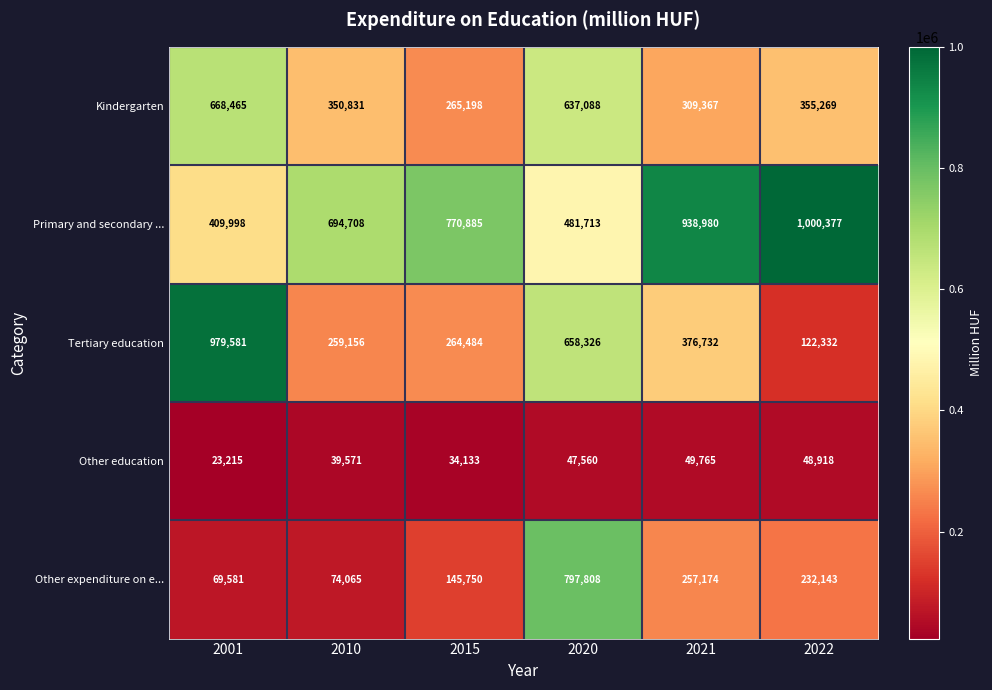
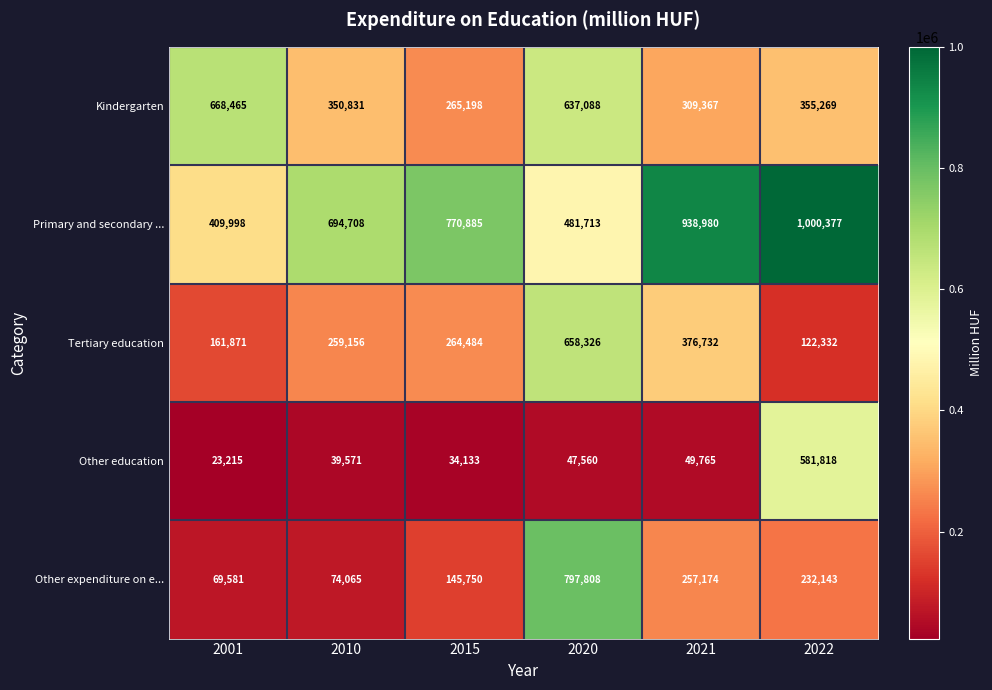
  {
    "Kindergarten": {
      "2001": "668,465",
      "2010": "350,831",
      "2015": "265,198",
      "2020": "637,088",
      "2021": "309,367",
      "2022": "355,269"
    },
    "Primary and secondary ...": {
      "2001": "409,998",
      "2010": "694,708",
      "2015": "770,885",
      "2020": "481,713",
      "2021": "938,980",
      "2022": "1,000,377"
    },
    "Tertiary education": {
-     "2001": "979,581",
+     "2001": "161,871",
      "2010": "259,156",
      "2015": "264,484",
      "2020": "658,326",
      "2021": "376,732",
      "2022": "122,332"
    },
    "Other education": {
      "2001": "23,215",
      "2010": "39,571",
      "2015": "34,133",
      "2020": "47,560",
      "2021": "49,765",
-     "2022": "48,918"
+     "2022": "581,818"
    },
    "Other expenditure on e...": {
      "2001": "69,581",
      "2010": "74,065",
      "2015": "145,750",
      "2020": "797,808",
      "2021": "257,174",
      "2022": "232,143"
    }
  }
